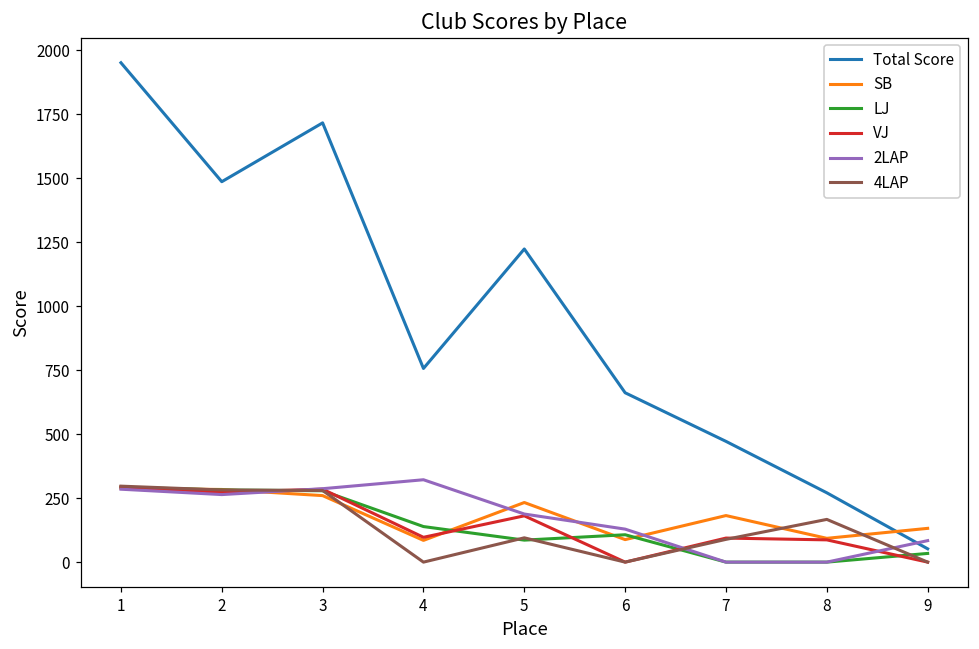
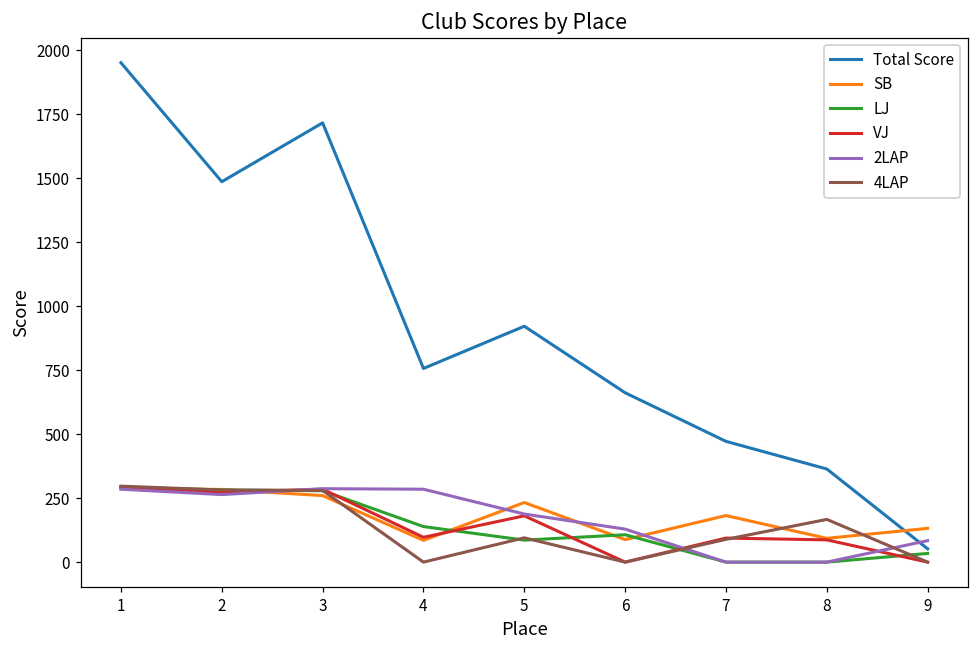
  {
    "Total Score": {
      "1": 1950,
      "2": 1490,
      "3": 1720,
      "4": 760,
-     "5": 1220,
+     "5": 920,
      "6": 660,
      "7": 470,
-     "8": 270,
+     "8": 360,
      "9": 50
    },
    "SB": {
      "3": 260,
      "4": 90,
      "5": 230,
      "6": 90,
      "7": 180,
      "9": 130
    },
    "LJ": {
      "4": 140,
      "6": 110,
      "9": 30
    },
    "VJ": {
      "4": 100
    },
    "2LAP": {
-     "4": 320,
+     "4": 290,
      "6": 130,
      "9": 80
    },
    "4LAP": {
      "4": 0,
      "8": 170
    }
  }
